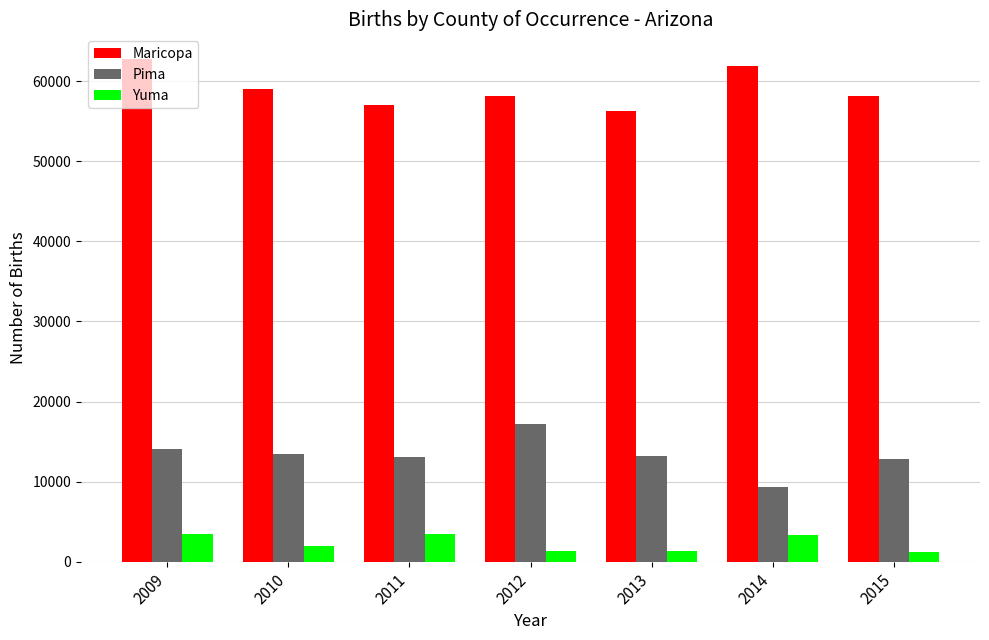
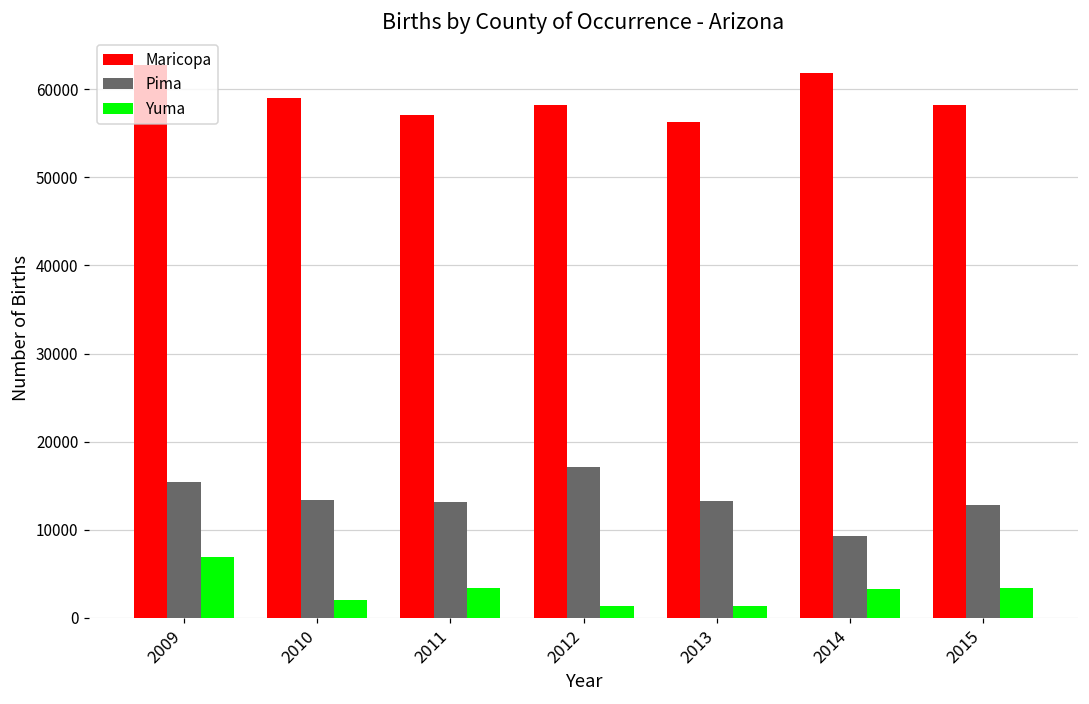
  {
    "Maricopa": {
      "2010": 59000,
      "2011": 57000,
      "2012": 58000,
      "2013": 56000,
      "2014": 62000,
      "2015": 58000
    },
    "Pima": {
-     "2009": 14000,
+     "2009": 15000,
      "2010": 13000,
      "2011": 13000,
      "2012": 17000,
      "2013": 13000,
      "2014": 9000,
      "2015": 13000
    },
    "Yuma": {
-     "2009": 3000,
+     "2009": 7000,
      "2010": 2000,
      "2011": 3000,
      "2012": 1000,
      "2013": 1000,
      "2014": 3000,
-     "2015": 1000
+     "2015": 3000
    }
  }
